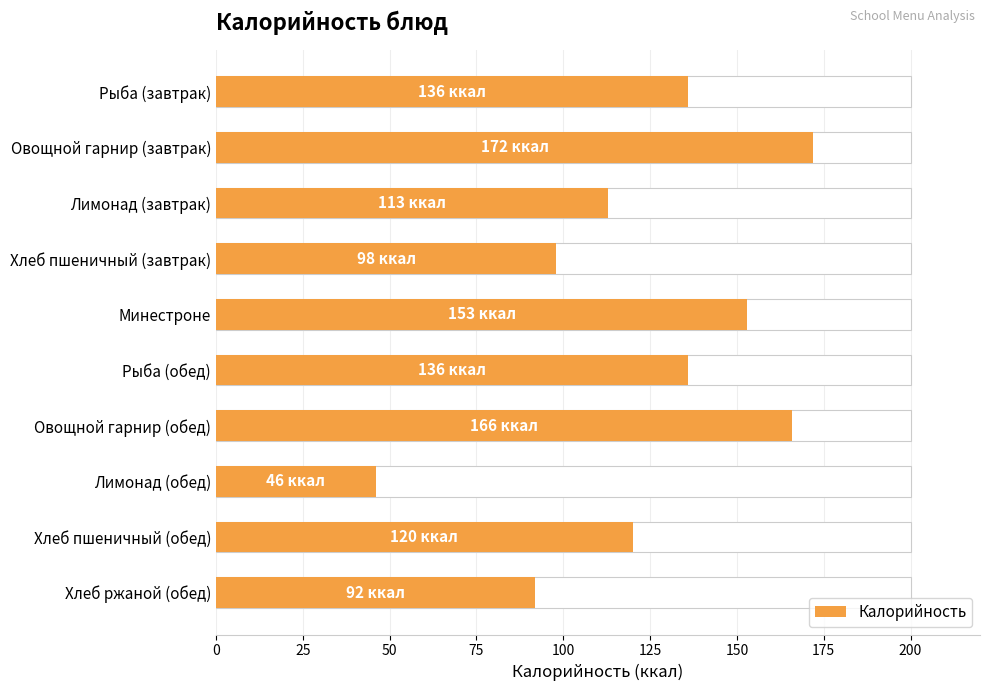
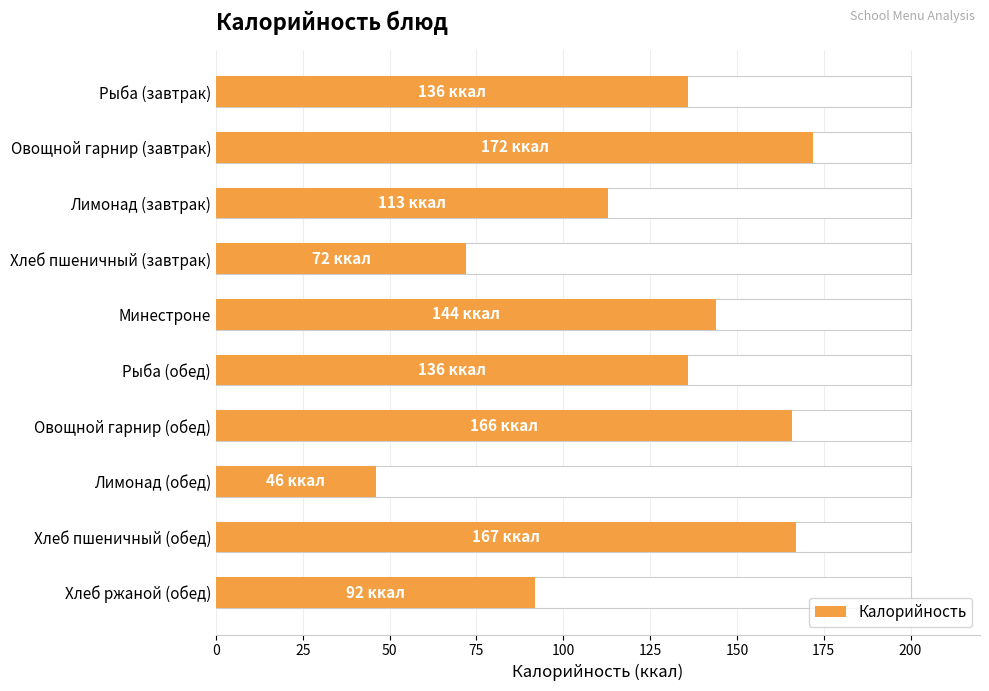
  {
    "Калорийность": {
-     "Хлеб пшеничный (завтрак)": 98,
-     "Минестроне": 153,
-     "Хлеб пшеничный (обед)": 120
+     "Хлеб пшеничный (завтрак)": 72,
+     "Минестроне": 144,
+     "Хлеб пшеничный (обед)": 167
    }
  }
